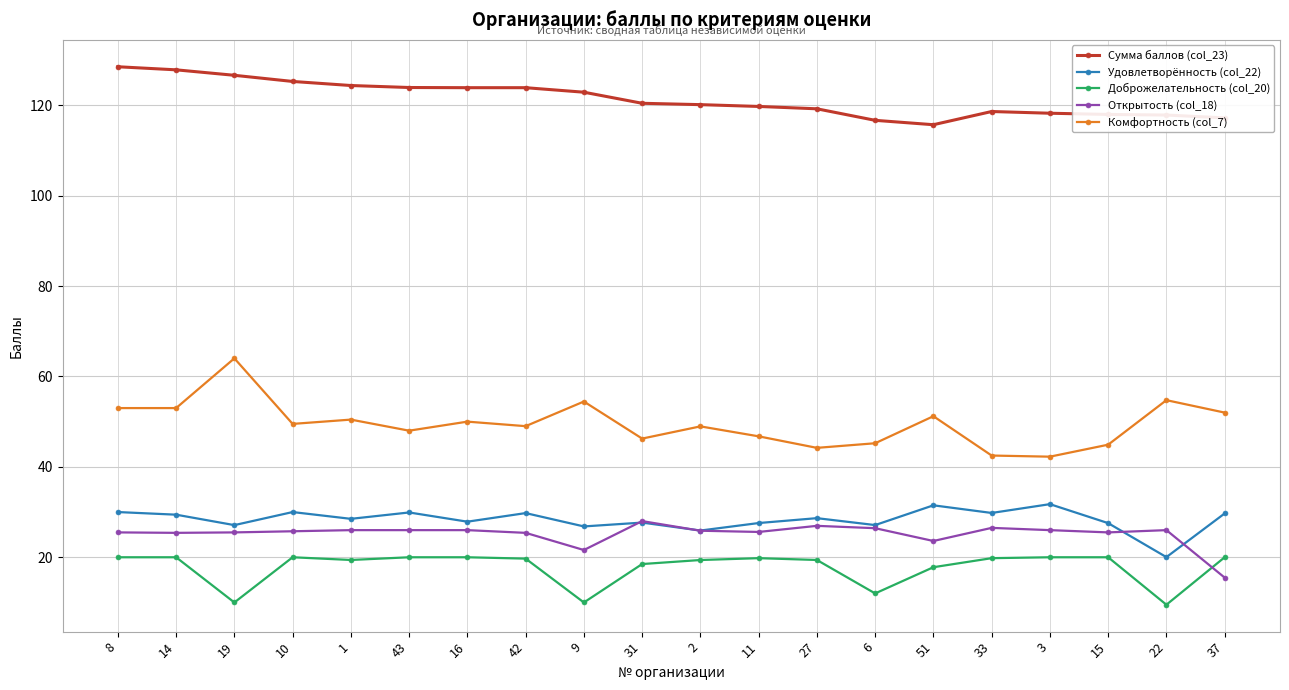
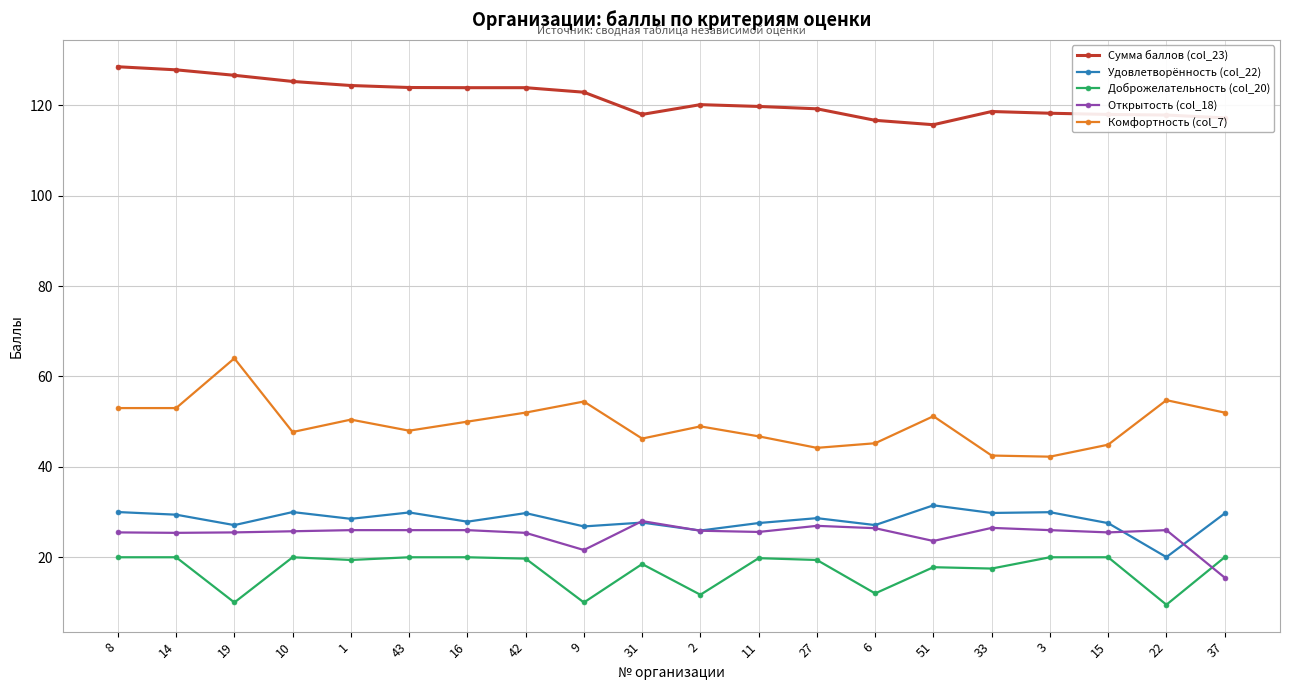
  {
    "Сумма баллов (col_23)": {
      "8": 129,
      "14": 128,
      "19": 127,
      "10": 125,
      "1": 124,
      "43": 124,
      "16": 124,
      "42": 124,
      "9": 123,
-     "31": 120,
+     "31": 118,
      "2": 120,
      "11": 120,
      "27": 119,
      "6": 117,
      "51": 116,
      "33": 119,
      "3": 118
    },
    "Удовлетворённость (col_22)": {
      "8": 30,
      "14": 29,
      "19": 27,
      "10": 30,
      "1": 29,
      "43": 30,
      "16": 28,
      "42": 30,
      "9": 27,
      "11": 28,
      "27": 29,
      "6": 27,
      "51": 31,
      "33": 30,
-     "3": 32,
+     "3": 30,
      "15": 28,
      "22": 20,
      "37": 30
    },
    "Доброжелательность (col_20)": {
      "8": 20,
      "14": 20,
      "19": 10,
      "10": 20,
      "1": 19,
      "43": 20,
      "16": 20,
      "42": 20,
      "9": 10,
      "31": 19,
-     "2": 19,
+     "2": 12,
      "11": 20,
      "27": 19,
      "6": 12,
      "51": 18,
-     "33": 20,
+     "33": 18,
      "3": 20,
      "15": 20,
      "22": 10,
      "37": 20
    },
    "Открытость (col_18)": {
      "8": 26,
      "14": 25,
      "19": 26,
      "10": 26,
      "1": 26,
      "43": 26,
      "16": 26,
      "42": 25,
      "9": 22,
      "11": 26,
      "27": 27,
      "6": 26,
      "51": 24,
      "33": 27,
      "3": 26,
      "15": 26,
      "22": 26,
      "37": 16
    },
    "Комфортность (col_7)": {
      "8": 53,
      "14": 53,
      "19": 64,
-     "10": 50,
+     "10": 48,
      "1": 50,
      "43": 48,
      "16": 50,
-     "42": 49,
+     "42": 52,
      "9": 54,
      "31": 46,
      "2": 49,
      "11": 47,
      "27": 44,
      "6": 45,
      "51": 51,
      "33": 43,
      "3": 42,
      "15": 45,
      "22": 55,
      "37": 52
    }
  }
